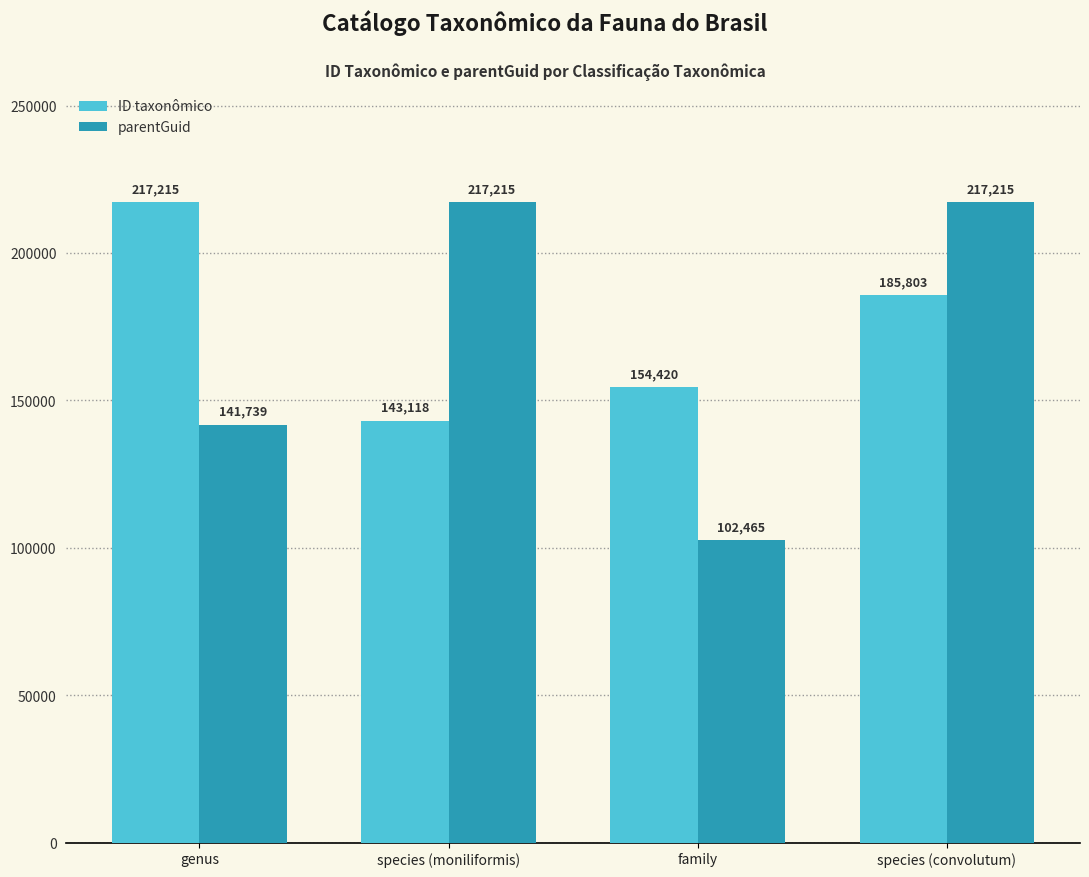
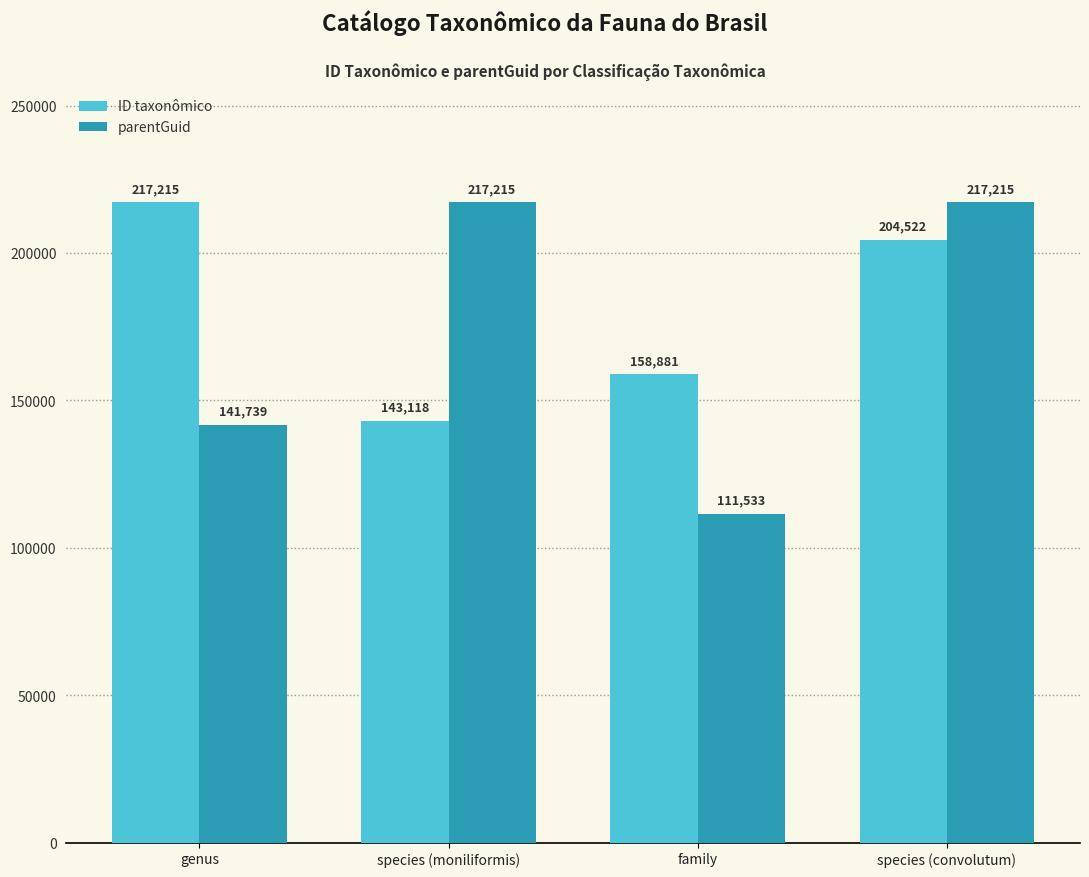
  {
    "ID taxonômico": {
      "genus": "217,215",
      "species (moniliformis)": "143,118",
-     "family": "154,420",
-     "species (convolutum)": "185,803"
+     "family": "158,881",
+     "species (convolutum)": "204,522"
    },
    "parentGuid": {
      "genus": "141,739",
      "species (moniliformis)": "217,215",
-     "family": "102,465",
+     "family": "111,533",
      "species (convolutum)": "217,215"
    }
  }
